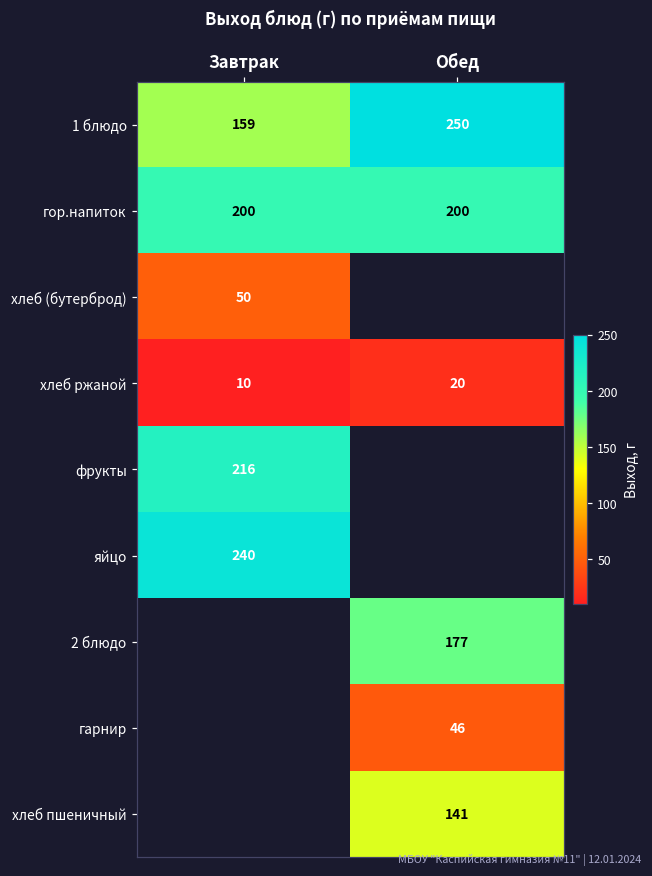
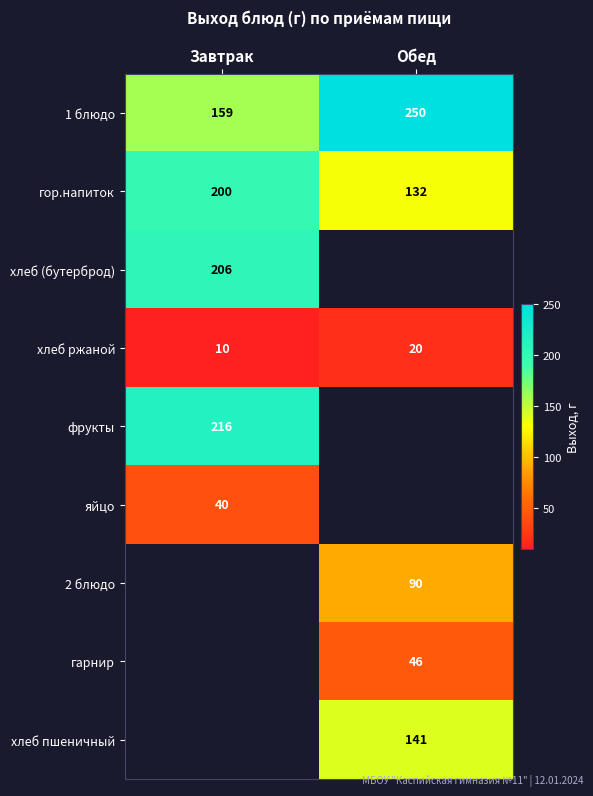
  {
    "1 блюдо": {
      "Завтрак": 159,
      "Обед": 250
    },
    "гор.напиток": {
      "Завтрак": 200,
-     "Обед": 200
+     "Обед": 132
    },
    "хлеб (бутерброд)": {
-     "Завтрак": 50
+     "Завтрак": 206
    },
    "хлеб ржаной": {
      "Завтрак": 10,
      "Обед": 20
    },
    "фрукты": {
      "Завтрак": 216
    },
    "яйцо": {
-     "Завтрак": 240
+     "Завтрак": 40
    },
    "2 блюдо": {
-     "Обед": 177
+     "Обед": 90
    },
    "гарнир": {
      "Обед": 46
    },
    "хлеб пшеничный": {
      "Обед": 141
    }
  }
